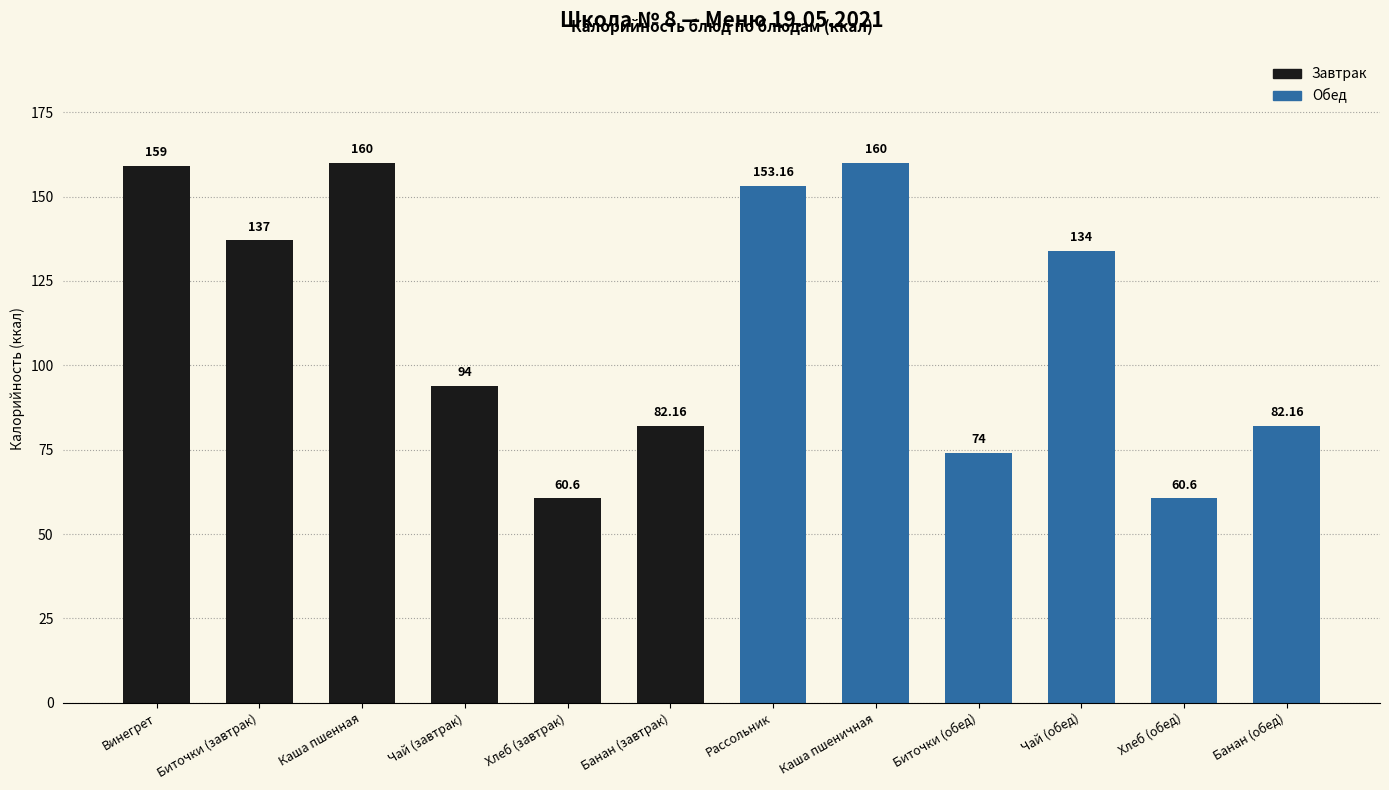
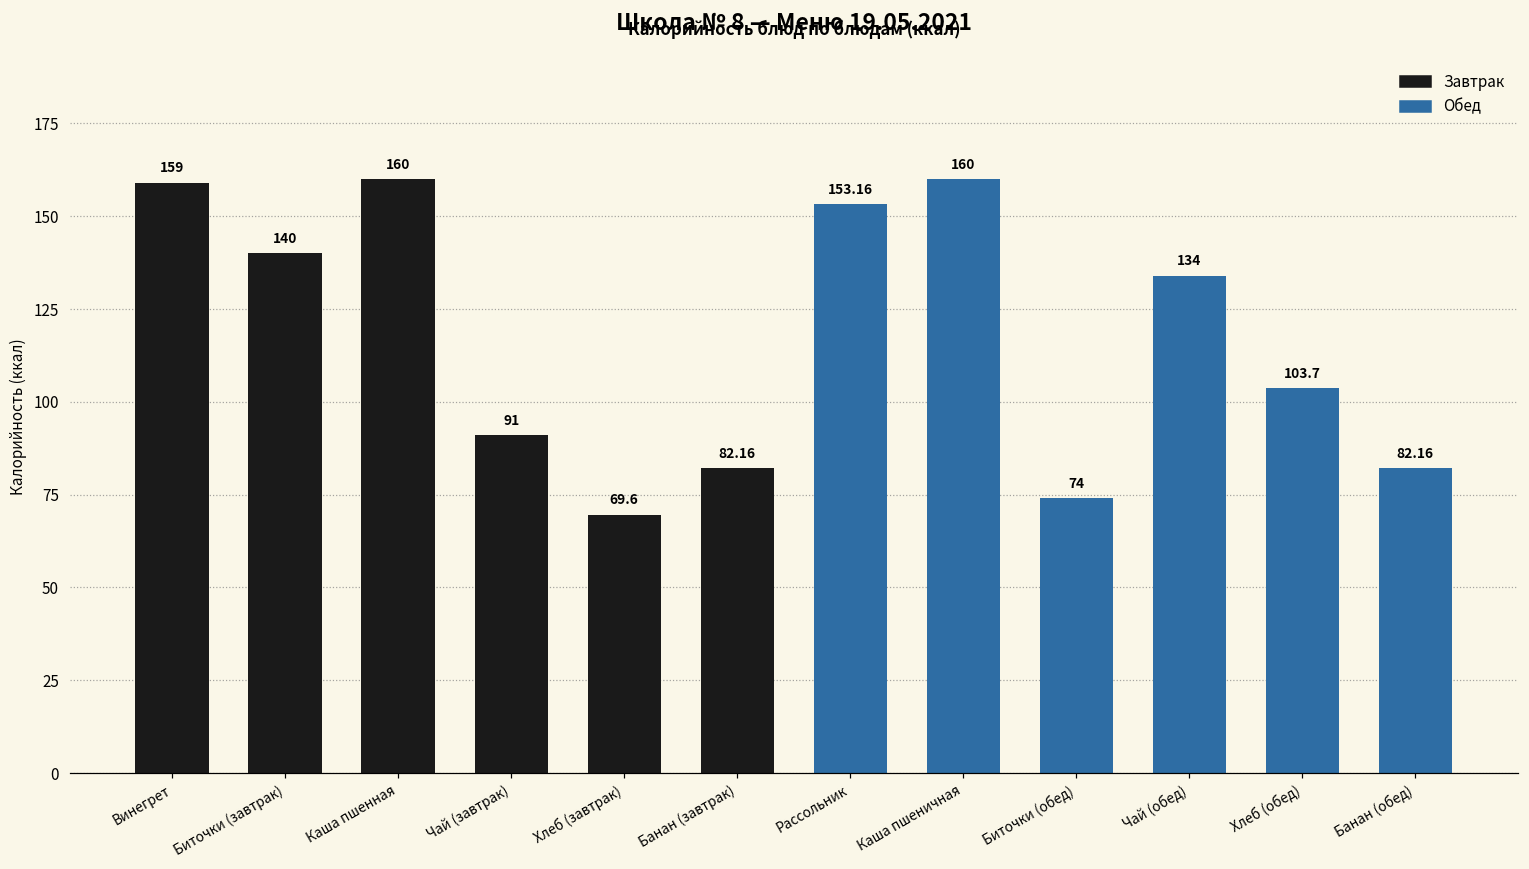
  {
    "Винегрет": 159,
-   "Биточки (завтрак)": 137,
+   "Биточки (завтрак)": 140,
    "Каша пшенная": 160,
-   "Чай (завтрак)": 94,
-   "Хлеб (завтрак)": 60.6,
+   "Чай (завтрак)": 91,
+   "Хлеб (завтрак)": 69.6,
    "Банан (завтрак)": 82.16,
    "Рассольник": 153.16,
    "Каша пшеничная": 160,
    "Биточки (обед)": 74,
    "Чай (обед)": 134,
-   "Хлеб (обед)": 60.6,
+   "Хлеб (обед)": 103.7,
    "Банан (обед)": 82.16
  }
